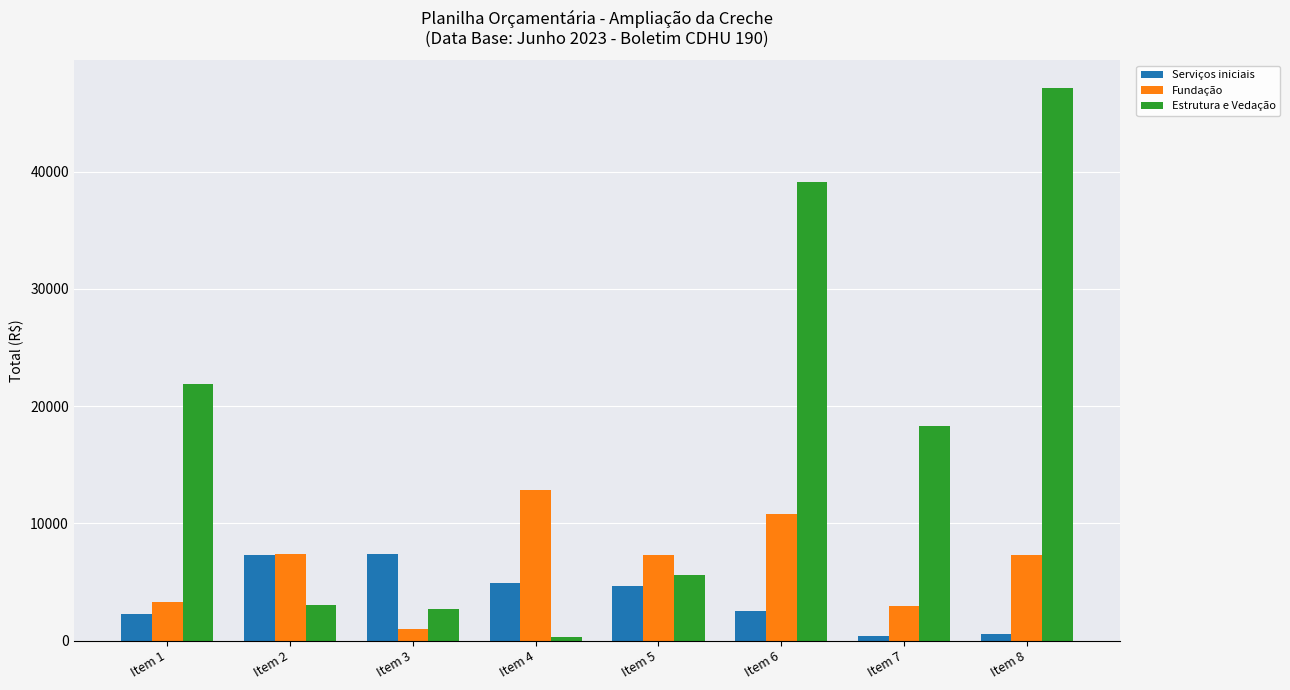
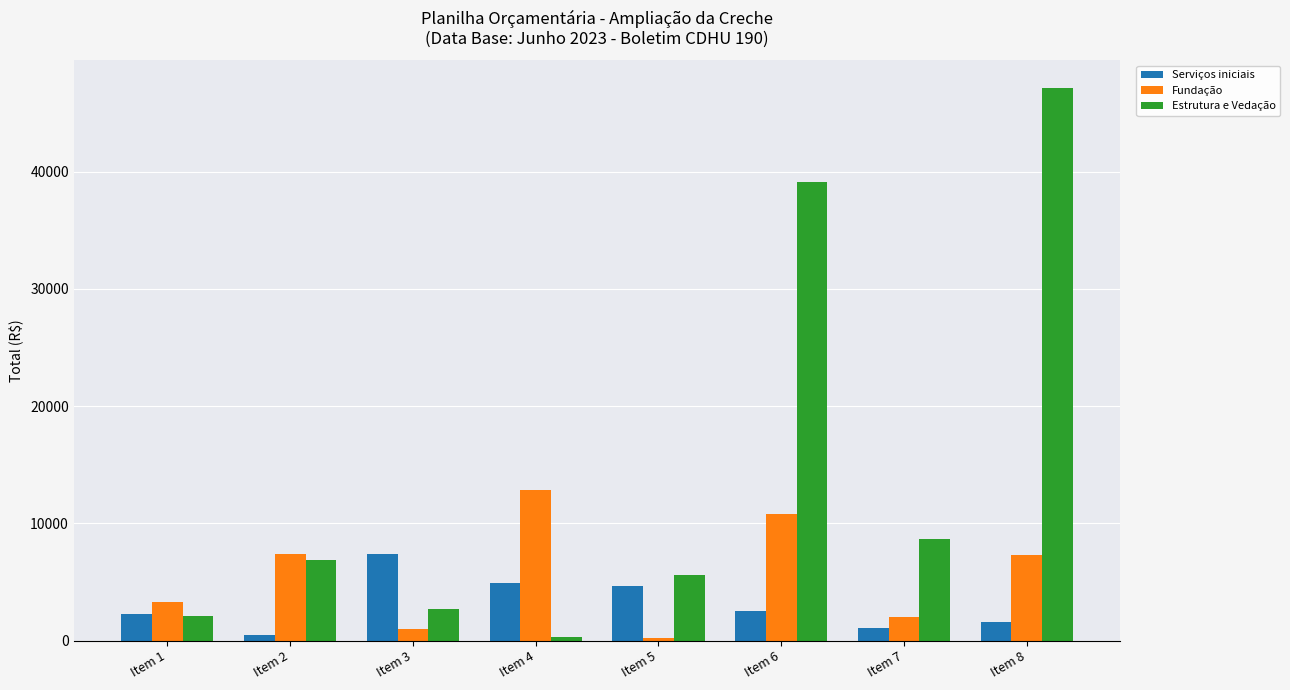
  {
    "Serviços iniciais": {
      "Item 1": 2300,
-     "Item 2": 7400,
+     "Item 2": 500,
      "Item 3": 7400,
      "Item 4": 4900,
      "Item 5": 4700,
      "Item 6": 2500,
-     "Item 7": 400,
-     "Item 8": 600
+     "Item 7": 1100,
+     "Item 8": 1600
    },
    "Fundação": {
      "Item 1": 3300,
      "Item 2": 7400,
      "Item 3": 1000,
      "Item 4": 12900,
-     "Item 5": 7300,
+     "Item 5": 300,
      "Item 6": 10800,
-     "Item 7": 3000,
+     "Item 7": 2000,
      "Item 8": 7300
    },
    "Estrutura e Vedação": {
-     "Item 1": 21900,
-     "Item 2": 3000,
+     "Item 1": 2100,
+     "Item 2": 6900,
      "Item 3": 2700,
      "Item 4": 400,
      "Item 5": 5600,
      "Item 6": 39100,
-     "Item 7": 18300,
+     "Item 7": 8700,
      "Item 8": 47100
    }
  }
